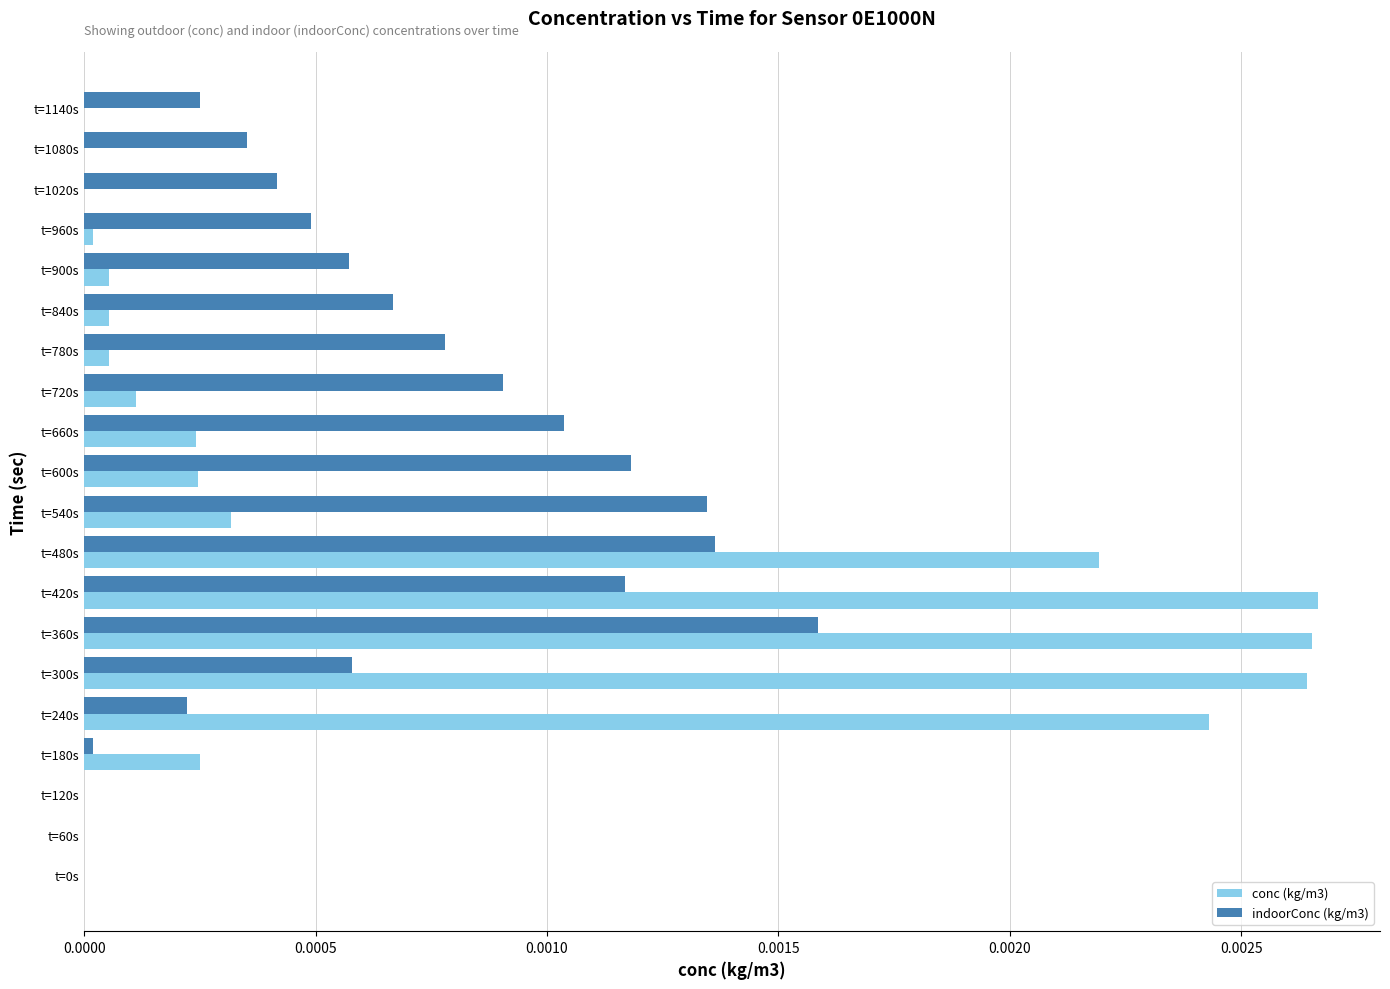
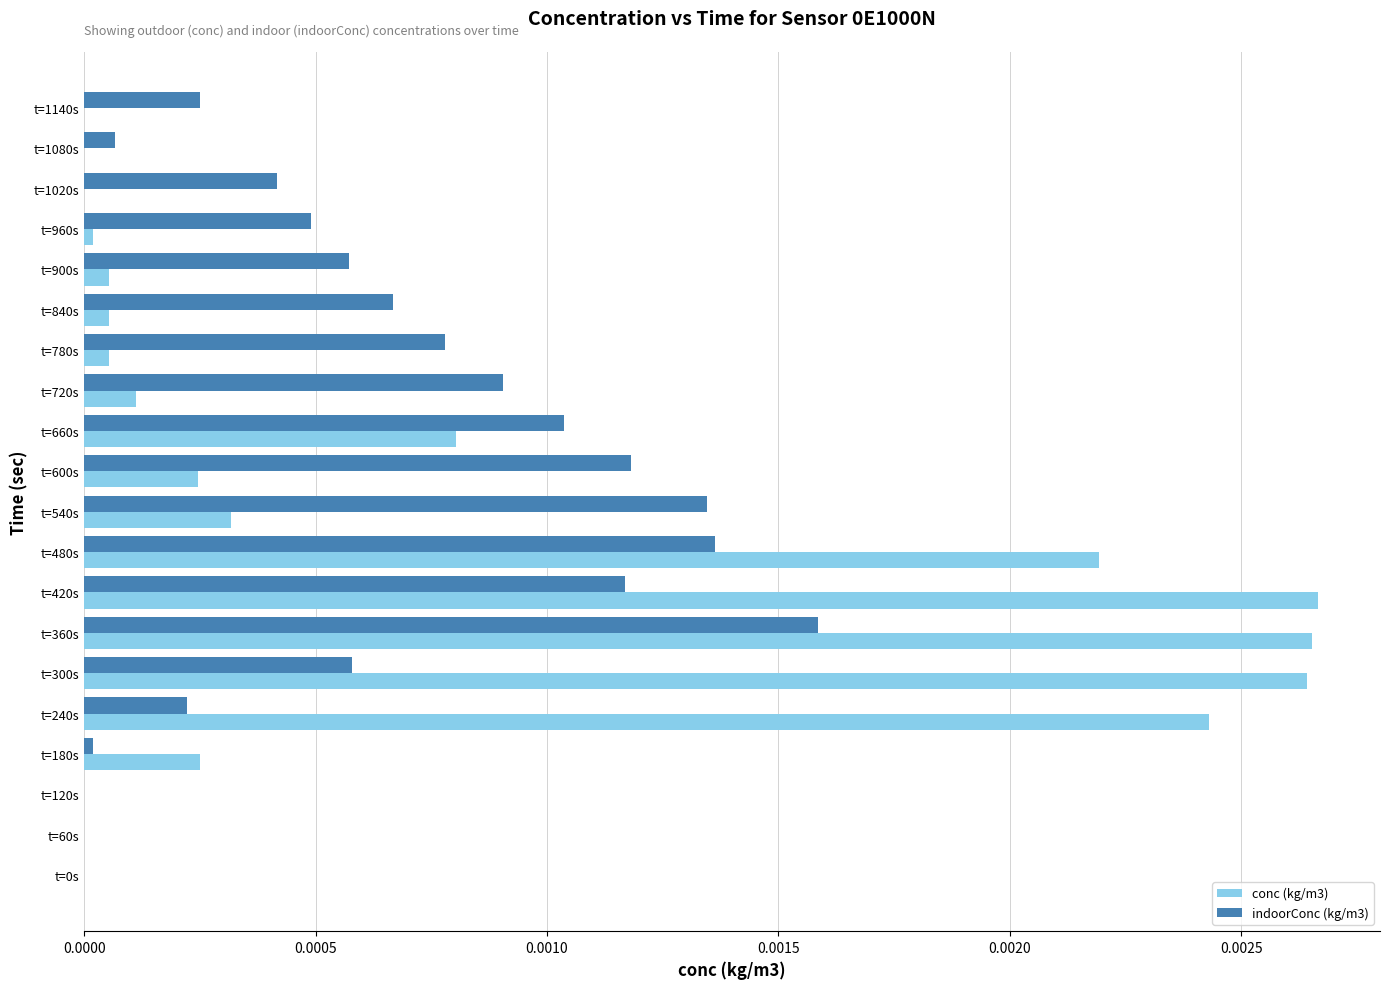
  {
    "conc (kg/m3)": {
      "t=1140s": 0.00000,
      "t=960s": 0.00002,
      "t=900s": 0.00005,
      "t=840s": 0.00005,
      "t=780s": 0.00005,
      "t=720s": 0.00011,
-     "t=660s": 0.00024,
+     "t=660s": 0.00080,
      "t=600s": 0.00025,
      "t=540s": 0.00032,
      "t=480s": 0.00219,
      "t=420s": 0.00267,
      "t=360s": 0.00265,
      "t=300s": 0.00264,
      "t=240s": 0.00243,
      "t=180s": 0.00025,
      "t=0s": 0.00000
    },
    "indoorConc (kg/m3)": {
      "t=1140s": 0.00025,
-     "t=1080s": 0.00035,
+     "t=1080s": 0.00007,
      "t=1020s": 0.00042,
      "t=960s": 0.00049,
      "t=900s": 0.00057,
      "t=840s": 0.00067,
      "t=780s": 0.00078,
      "t=720s": 0.00091,
      "t=660s": 0.00104,
      "t=600s": 0.00118,
      "t=540s": 0.00135,
      "t=480s": 0.00136,
      "t=420s": 0.00117,
      "t=360s": 0.00159,
      "t=300s": 0.00058,
      "t=240s": 0.00022,
      "t=180s": 0.00002,
      "t=0s": 0.00000
    }
  }
